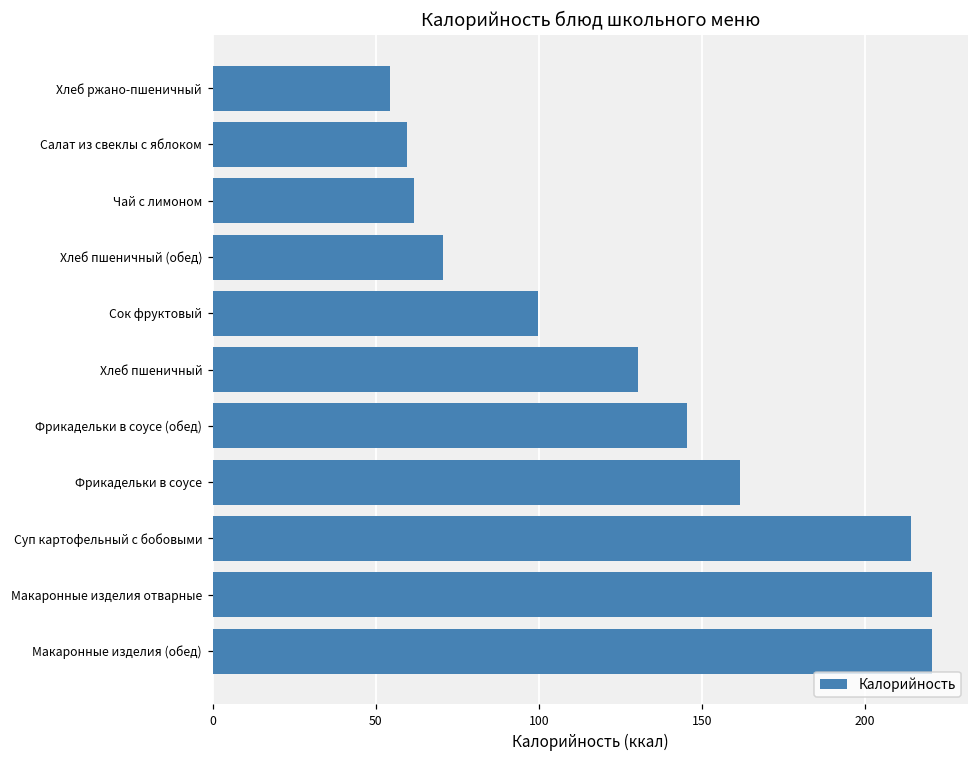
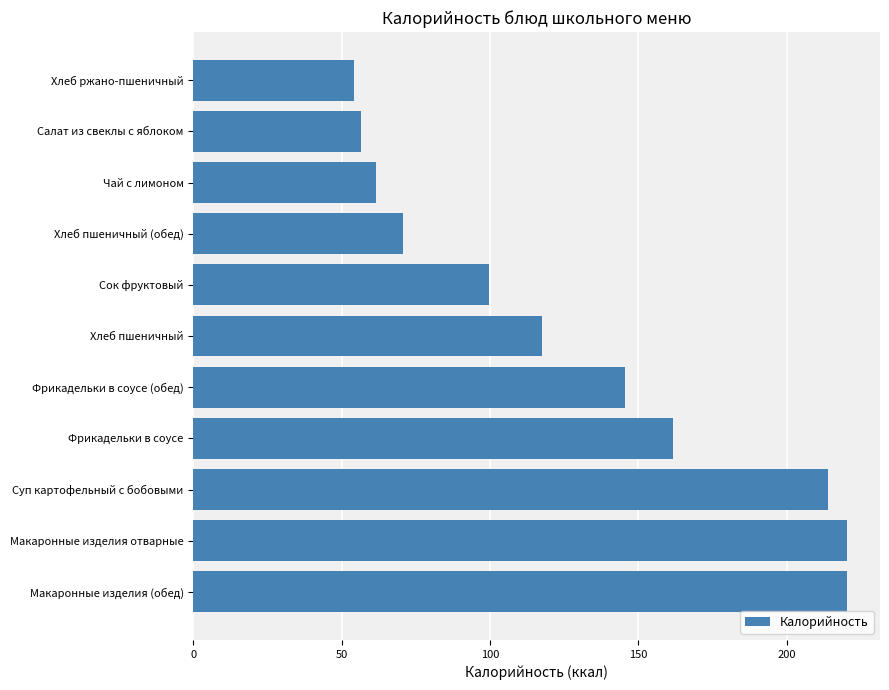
  {
    "Хлеб ржано-пшеничный": 54,
-   "Салат из свеклы с яблоком": 59,
+   "Салат из свеклы с яблоком": 57,
    "Чай с лимоном": 62,
    "Хлеб пшеничный (обед)": 71,
    "Сок фруктовый": 100,
-   "Хлеб пшеничный": 131,
+   "Хлеб пшеничный": 118,
    "Фрикадельки в соусе (обед)": 146,
    "Фрикадельки в соусе": 162,
    "Суп картофельный с бобовыми": 214,
    "Макаронные изделия отварные": 221,
    "Макаронные изделия (обед)": 221
  }
